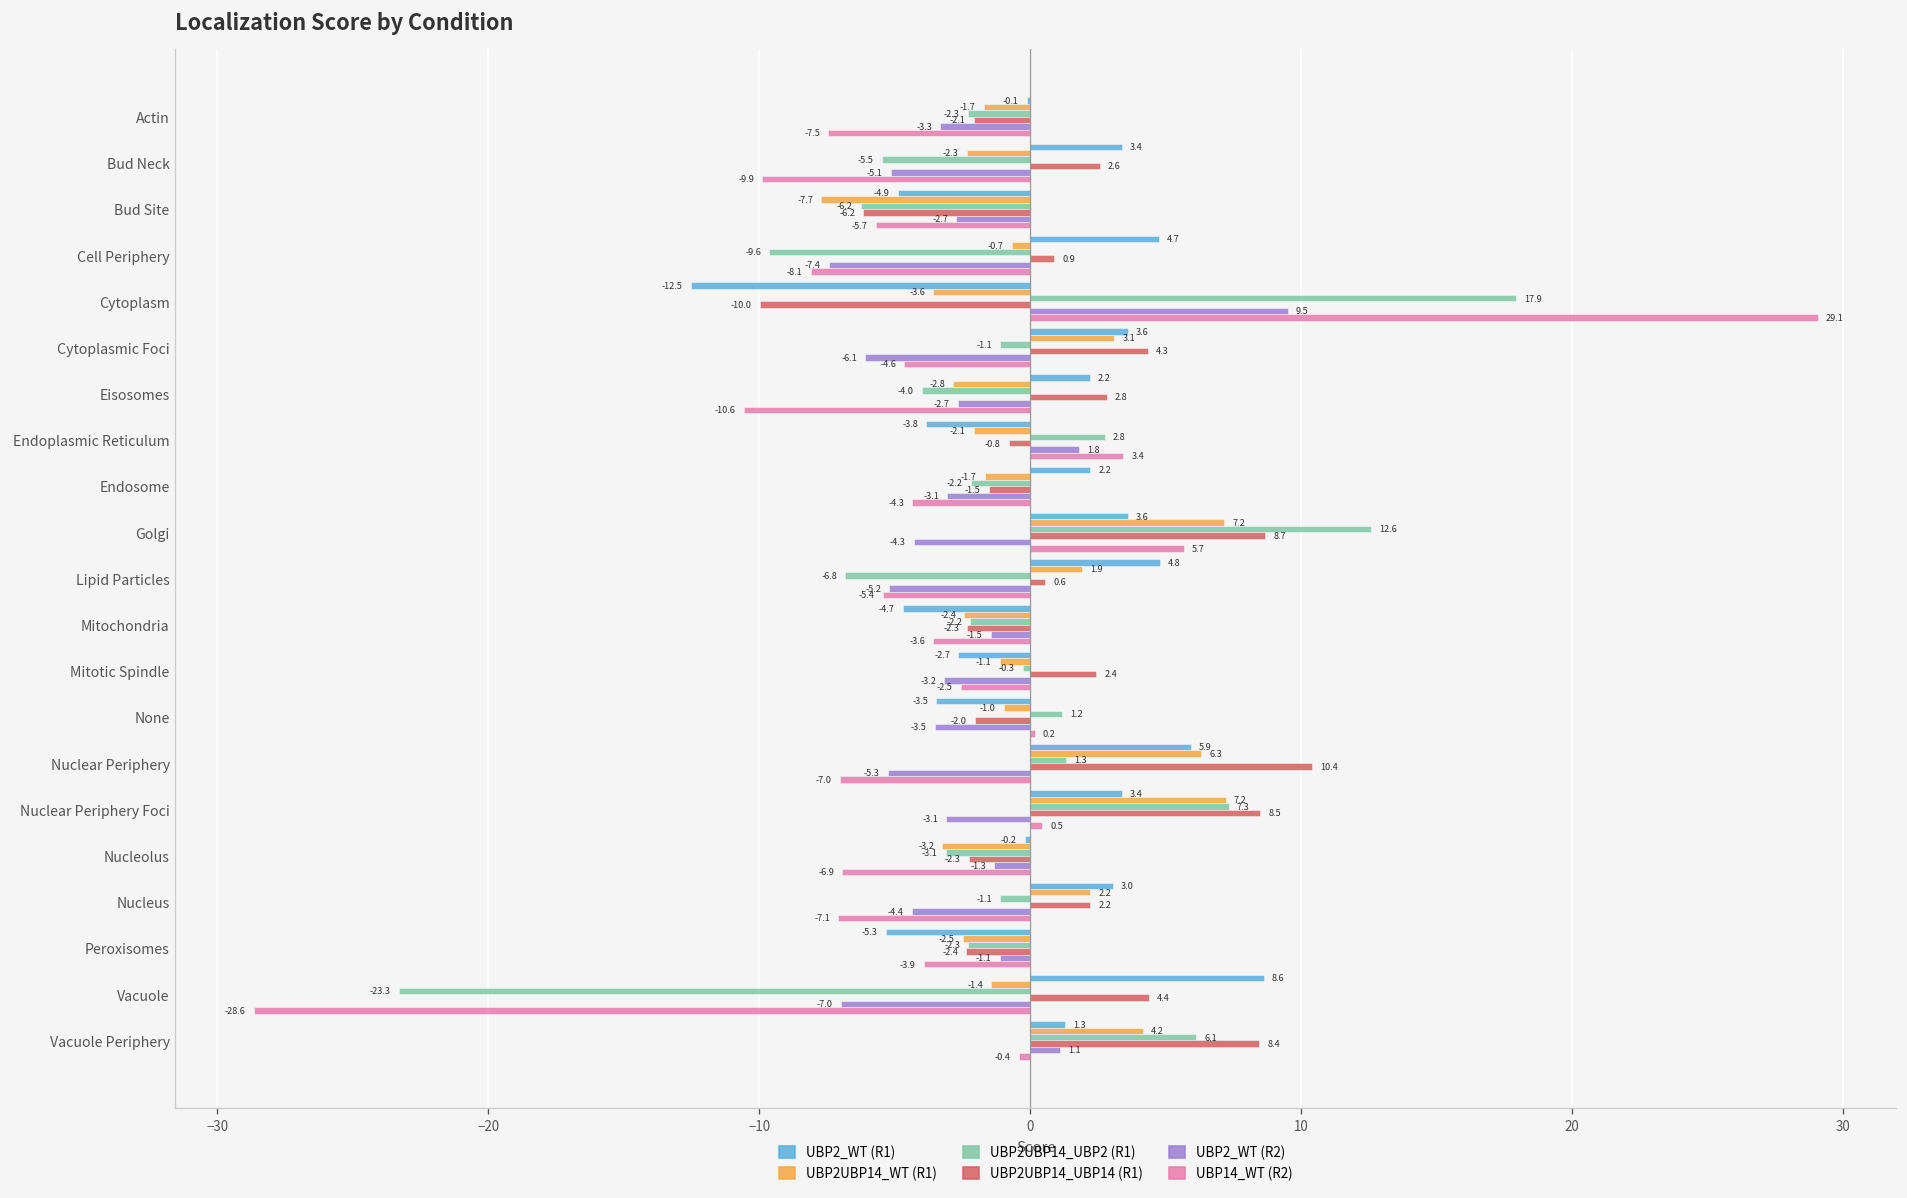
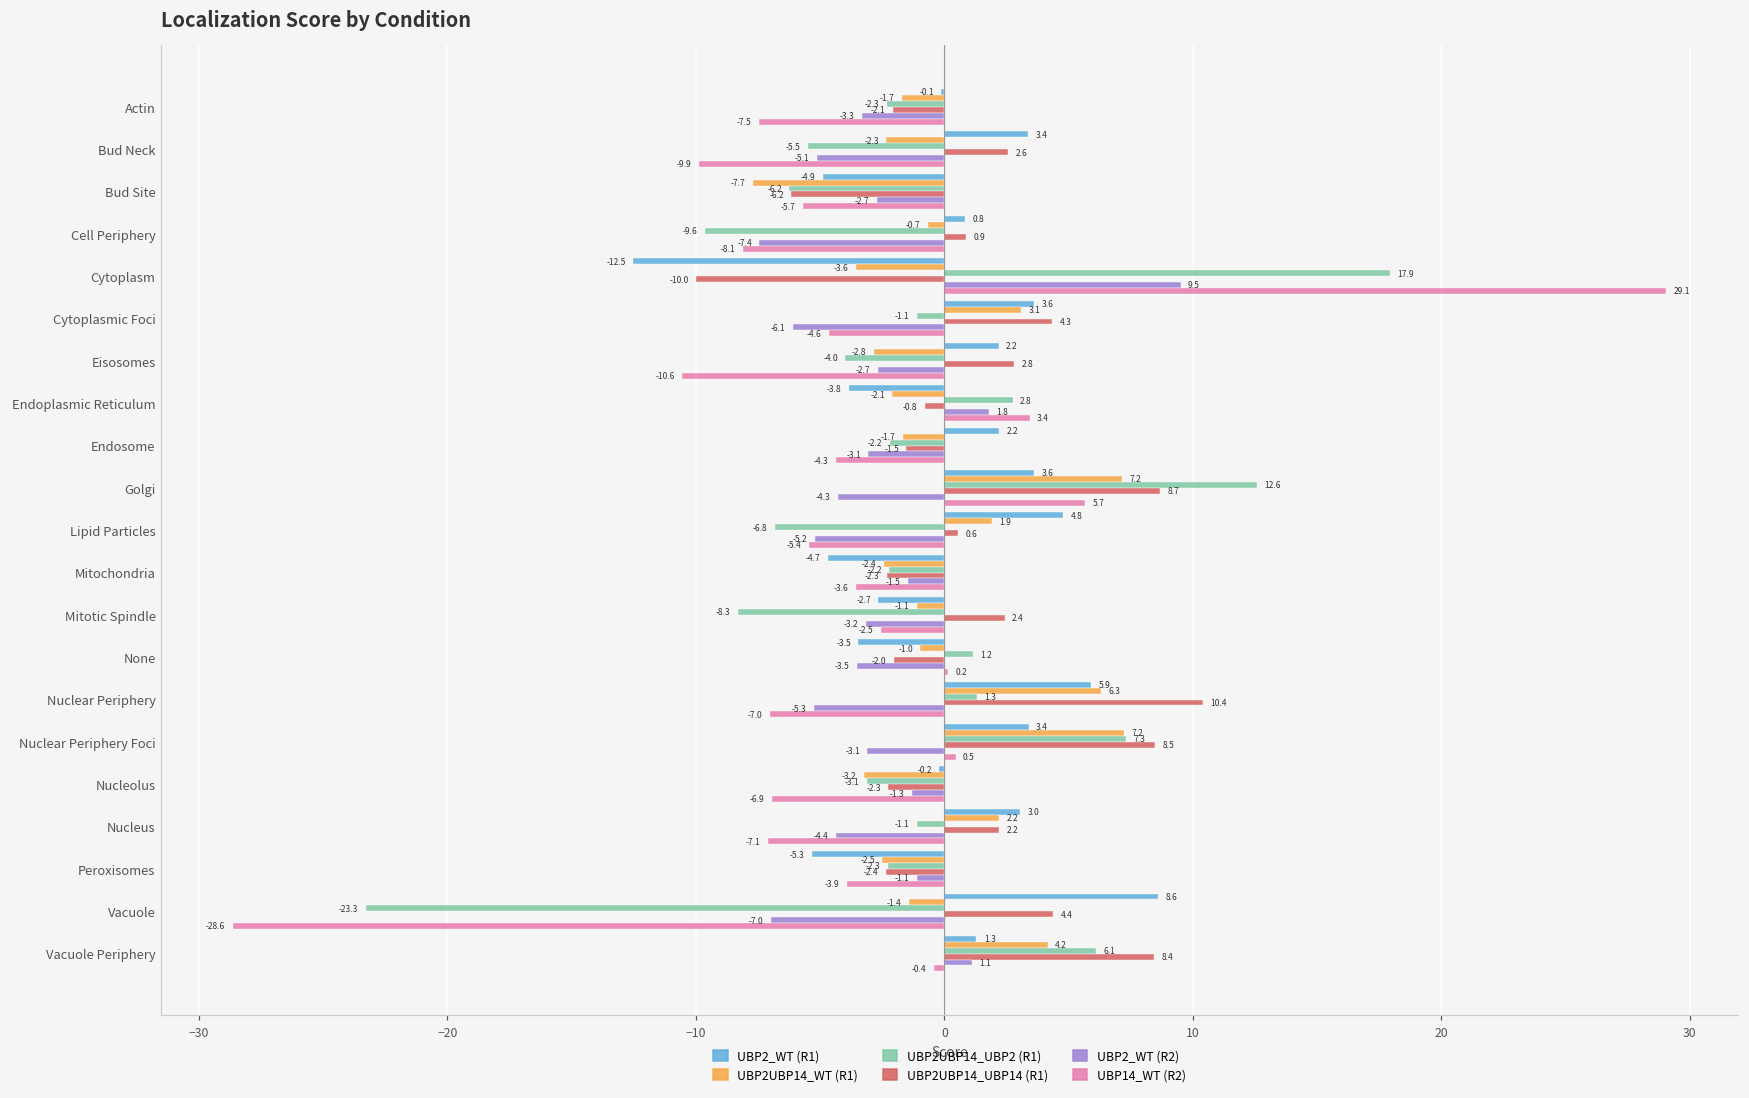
  {
    "UBP2_WT (R1)": {
      "Actin": -0.1,
      "Bud Neck": 3.4,
      "Bud Site": -4.9,
-     "Cell Periphery": 4.7,
+     "Cell Periphery": 0.8,
      "Cytoplasm": -12.5,
      "Cytoplasmic Foci": 3.6,
      "Eisosomes": 2.2,
      "Endoplasmic Reticulum": -3.8,
      "Endosome": 2.2,
      "Golgi": 3.6,
      "Lipid Particles": 4.8,
      "Mitochondria": -4.7,
      "Mitotic Spindle": -2.7,
      "None": -3.5,
      "Nuclear Periphery": 5.9,
      "Nuclear Periphery Foci": 3.4,
      "Nucleolus": -0.2,
      "Nucleus": 3.0,
      "Peroxisomes": -5.3,
      "Vacuole": 8.6,
      "Vacuole Periphery": 1.3
    },
    "UBP2UBP14_WT (R1)": {
      "Actin": -1.7,
      "Bud Neck": -2.3,
      "Bud Site": -7.7,
      "Cell Periphery": -0.7,
      "Cytoplasm": -3.6,
      "Cytoplasmic Foci": 3.1,
      "Eisosomes": -2.8,
      "Endoplasmic Reticulum": -2.1,
      "Endosome": -1.7,
      "Golgi": 7.2,
      "Lipid Particles": 1.9,
      "Mitotic Spindle": -1.1,
      "None": -1.0,
      "Nuclear Periphery": 6.3,
      "Nucleus": 2.2,
      "Vacuole": -1.4,
      "Vacuole Periphery": 4.2
    },
    "UBP2UBP14_UBP2 (R1)": {
      "Bud Neck": -5.5,
      "Cell Periphery": -9.6,
      "Cytoplasm": 17.9,
      "Cytoplasmic Foci": -1.1,
      "Eisosomes": -4.0,
      "Endoplasmic Reticulum": 2.8,
      "Endosome": -2.2,
      "Golgi": 12.6,
      "Lipid Particles": -6.8,
-     "Mitotic Spindle": -0.3,
+     "Mitotic Spindle": -8.3,
      "None": 1.2,
      "Nuclear Periphery": 1.3,
      "Nucleus": -1.1,
      "Vacuole": -23.3,
      "Vacuole Periphery": 6.1
    },
    "UBP2UBP14_UBP14 (R1)": {
      "Bud Neck": 2.6,
      "Cell Periphery": 0.9,
      "Cytoplasm": -10.0,
      "Cytoplasmic Foci": 4.3,
      "Eisosomes": 2.8,
      "Endoplasmic Reticulum": -0.8,
      "Endosome": -1.5,
      "Golgi": 8.7,
      "Lipid Particles": 0.6,
      "Mitotic Spindle": 2.4,
      "None": -2.0,
      "Nuclear Periphery": 10.4,
      "Nuclear Periphery Foci": 8.5,
      "Nucleolus": -2.3,
      "Nucleus": 2.2,
      "Vacuole": 4.4,
      "Vacuole Periphery": 8.4
    },
    "UBP2_WT (R2)": {
      "Actin": -3.3,
      "Bud Neck": -5.1,
      "Bud Site": -2.7,
      "Cell Periphery": -7.4,
      "Cytoplasm": 9.5,
      "Cytoplasmic Foci": -6.1,
      "Eisosomes": -2.7,
      "Endoplasmic Reticulum": 1.8,
      "Endosome": -3.1,
      "Golgi": -4.3,
      "Mitochondria": -1.5,
      "Mitotic Spindle": -3.2,
      "None": -3.5,
      "Nuclear Periphery": -5.3,
      "Nuclear Periphery Foci": -3.1,
      "Nucleolus": -1.3,
      "Nucleus": -4.4,
      "Peroxisomes": -1.1,
      "Vacuole": -7.0,
      "Vacuole Periphery": 1.1
    },
    "UBP14_WT (R2)": {
      "Actin": -7.5,
      "Bud Neck": -9.9,
      "Bud Site": -5.7,
      "Cell Periphery": -8.1,
      "Cytoplasm": 29.1,
      "Cytoplasmic Foci": -4.6,
      "Eisosomes": -10.6,
      "Endoplasmic Reticulum": 3.4,
      "Endosome": -4.3,
      "Golgi": 5.7,
      "Mitochondria": -3.6,
      "Mitotic Spindle": -2.5,
      "None": 0.2,
      "Nuclear Periphery": -7.0,
      "Nuclear Periphery Foci": 0.5,
      "Nucleolus": -6.9,
      "Nucleus": -7.1,
      "Peroxisomes": -3.9,
      "Vacuole": -28.6,
      "Vacuole Periphery": -0.4
    }
  }
